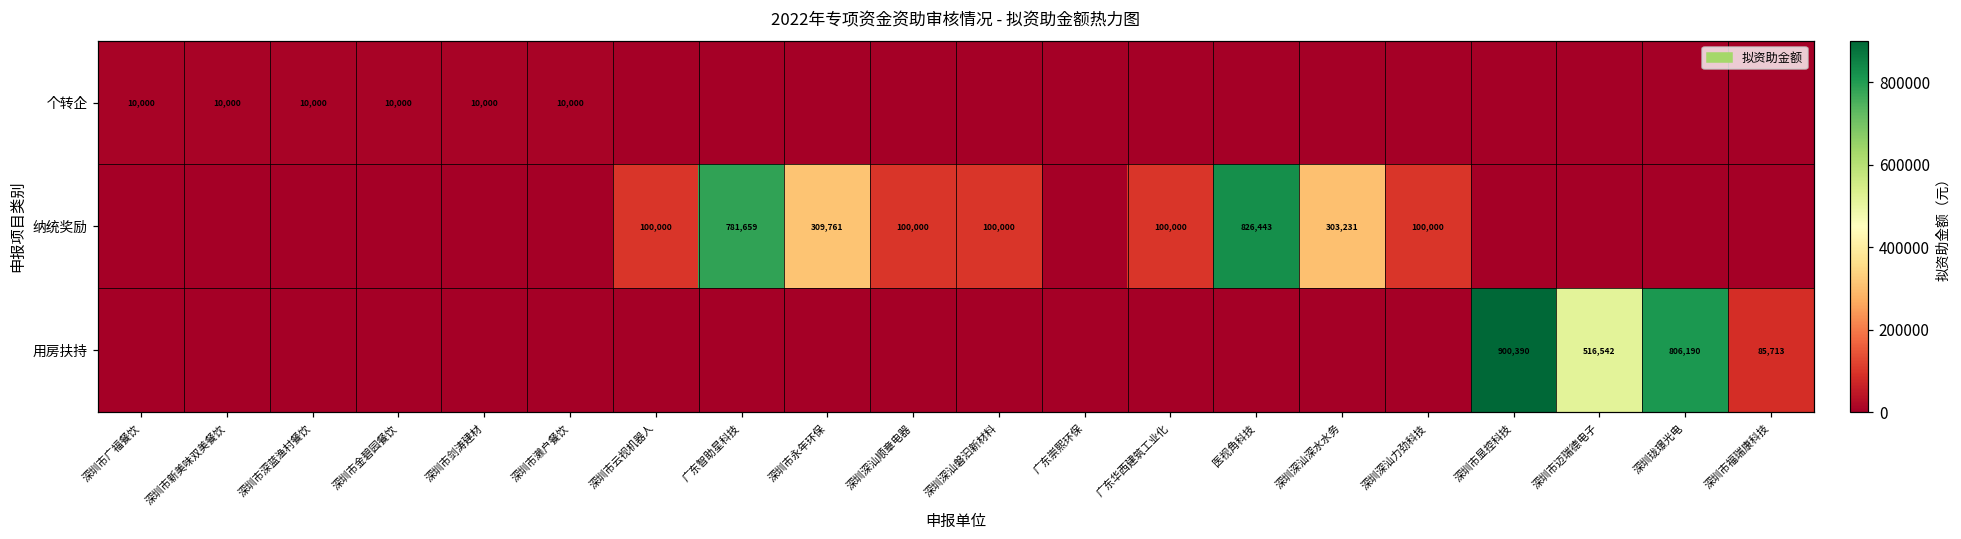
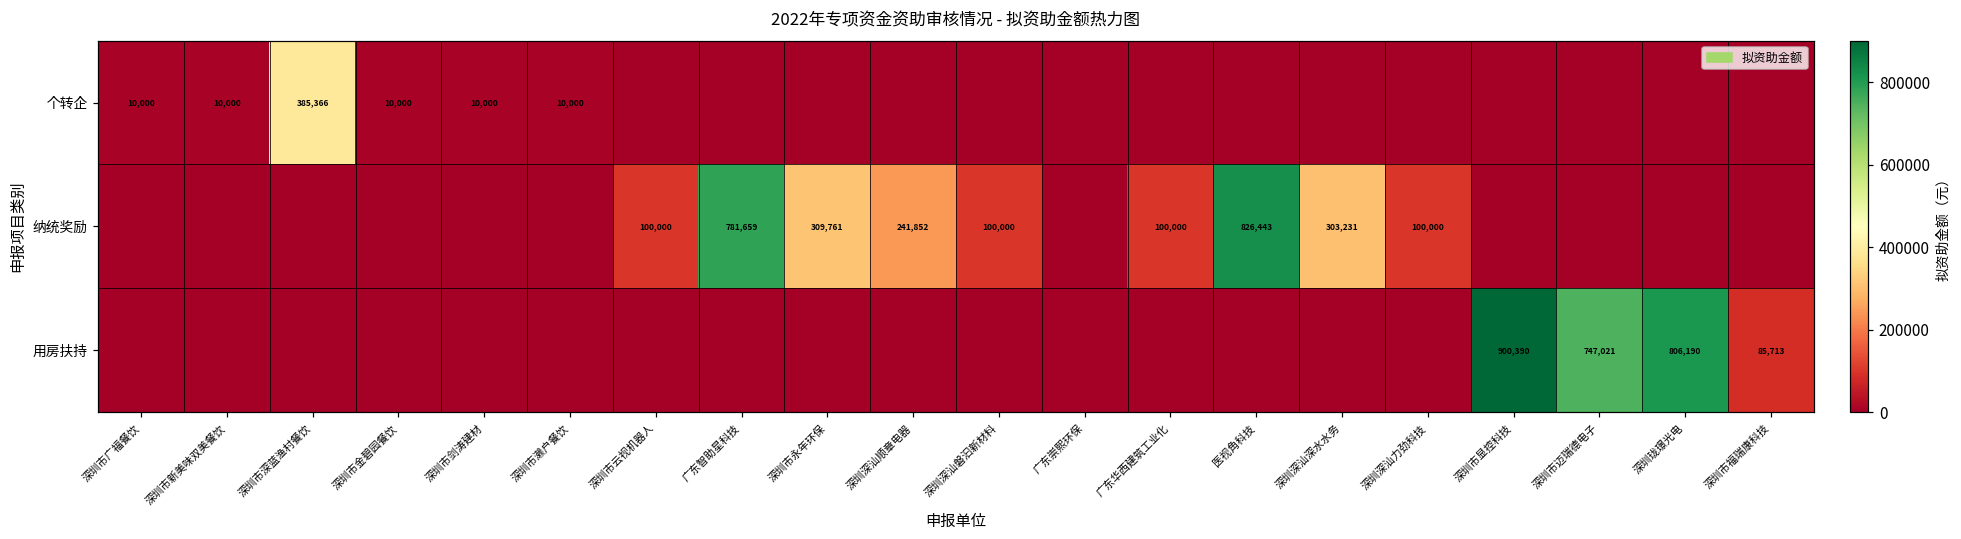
  {
    "个转企": {
      "深圳市广福餐饮": "10,000",
      "深圳市新美味双美餐饮": "10,000",
-     "深圳市深蓝渔村餐饮": "10,000",
+     "深圳市深蓝渔村餐饮": "385,366",
      "深圳市金碧园餐饮": "10,000",
      "深圳市剑涛建材": "10,000",
      "深圳市濑户餐饮": "10,000"
    },
    "纳统奖励": {
      "深圳市云视机器人": "100,000",
      "广东智助星科技": "781,659",
      "深圳市永年环保": "309,761",
-     "深圳深汕顺章电器": "100,000",
+     "深圳深汕顺章电器": "241,852",
      "深圳深汕磐汩新材料": "100,000",
      "广东华西建筑工业化": "100,000",
      "医视角科技": "826,443",
      "深圳深汕深水水务": "303,231",
      "深圳深汕力劲科技": "100,000"
    },
    "用房扶持": {
      "深圳市显控科技": "900,390",
-     "深圳市迈瑞德电子": "516,542",
+     "深圳市迈瑞德电子": "747,021",
      "深圳珑璟光电": "806,190",
      "深圳市福瑞康科技": "85,713"
    }
  }
